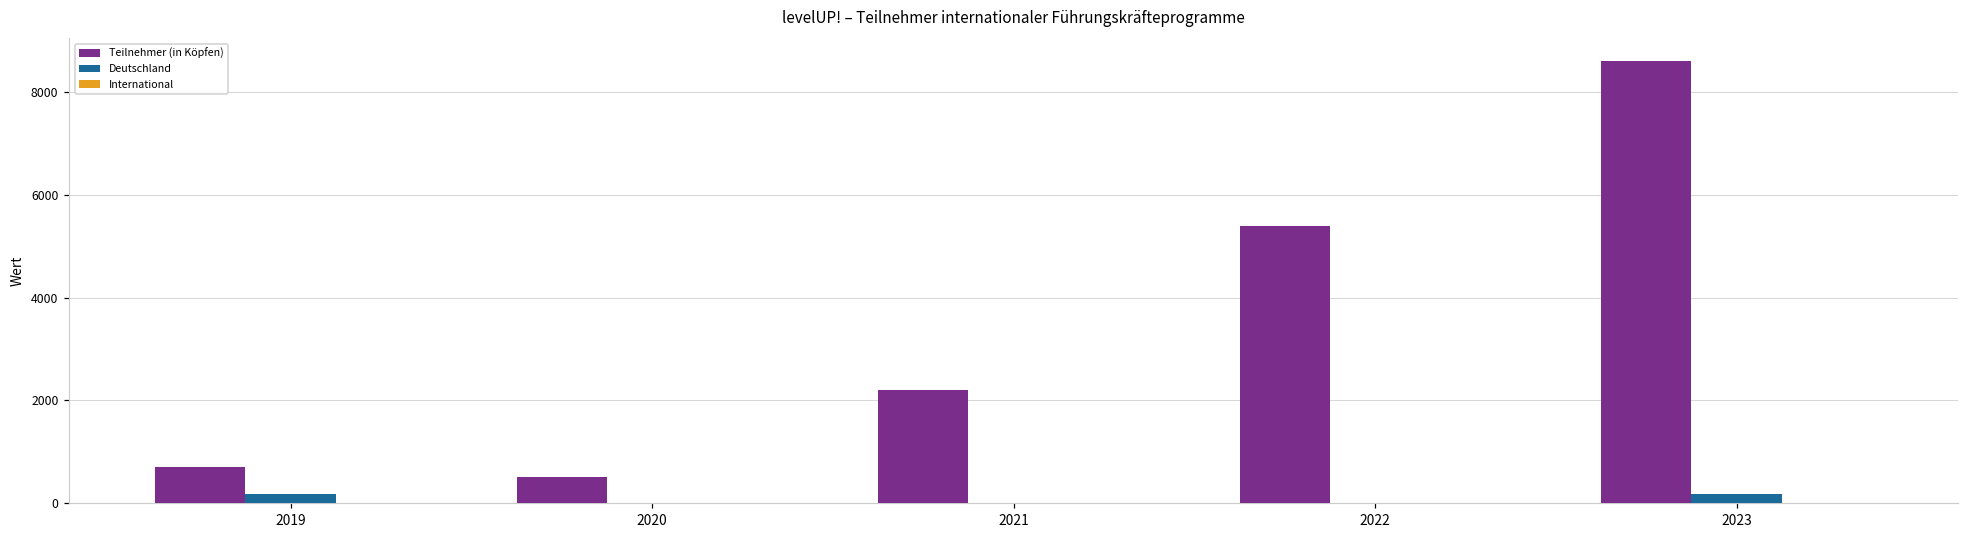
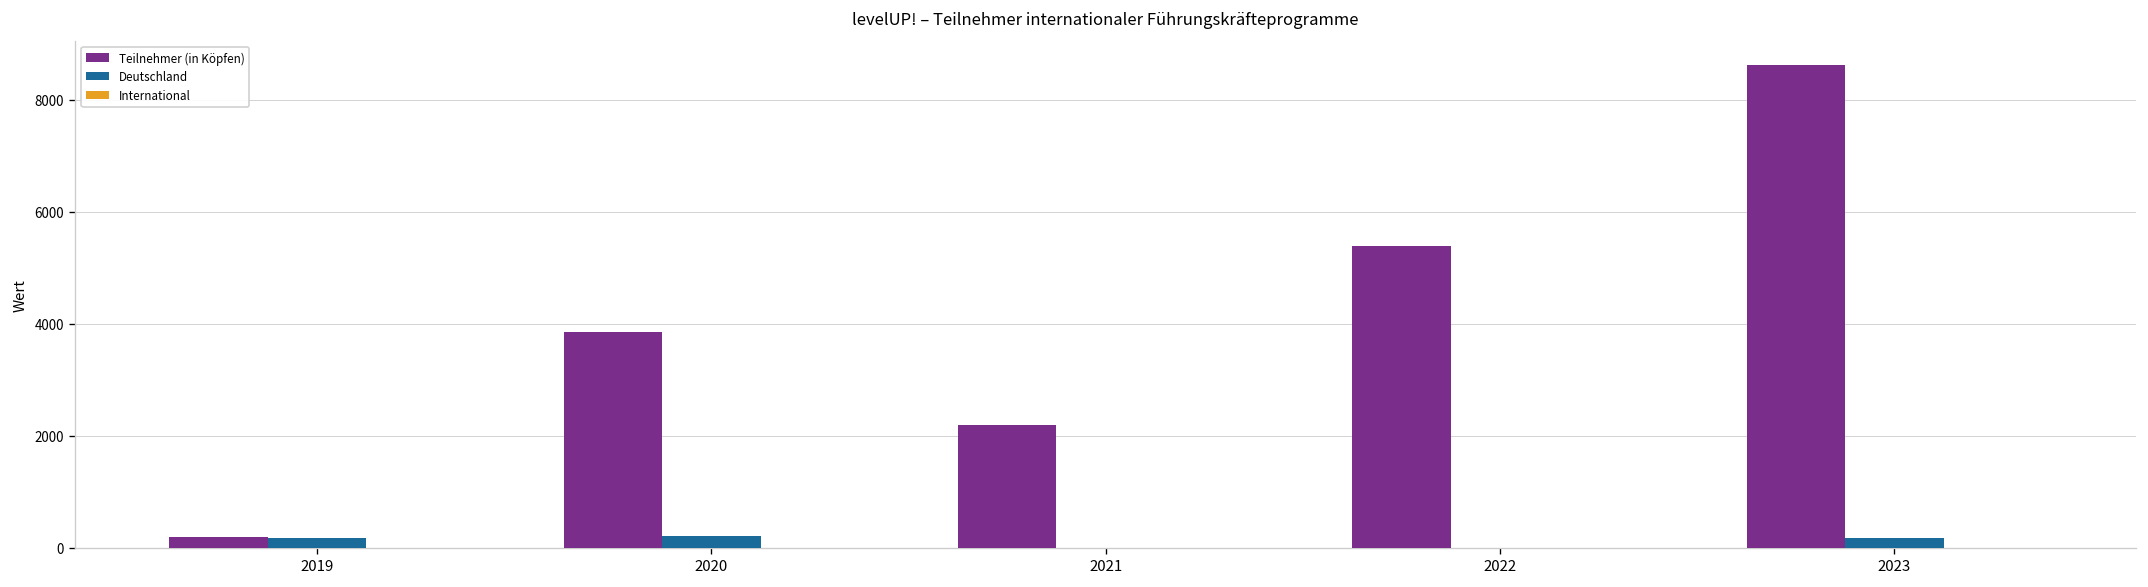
  {
    "Teilnehmer (in Köpfen)": {
-     "2019": 700,
-     "2020": 500,
+     "2019": 200,
+     "2020": 3900,
      "2021": 2200,
      "2022": 5400,
      "2023": 8600
    },
    "Deutschland": {
      "2019": 200,
-     "2020": 0,
+     "2020": 200,
      "2023": 200
    }
  }
